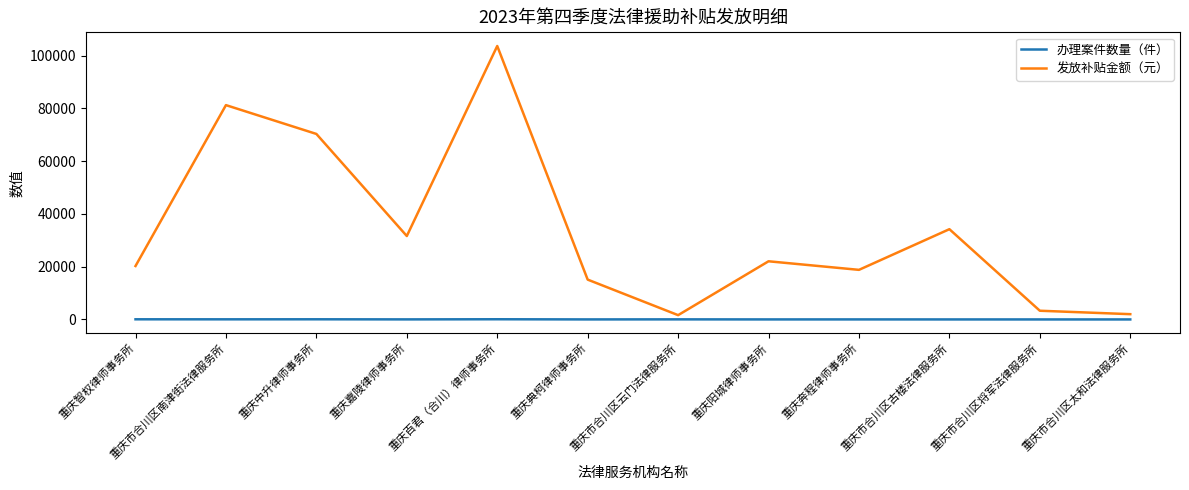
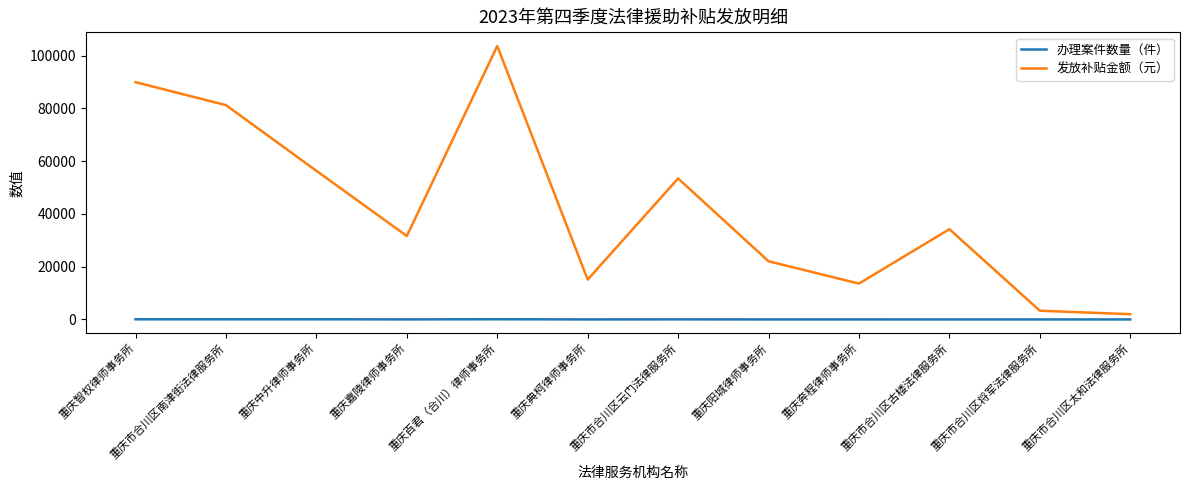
  {
    "办理案件数量（件）": {
      "重庆智权律师事务所": 0,
      "重庆市合川区南津街法律服务所": 0,
      "重庆中升律师事务所": 0,
      "重庆嘉陵律师事务所": 0,
      "重庆百君（合川）律师事务所": 0,
      "重庆典柯律师事务所": 0,
      "重庆市合川区云门法律服务所": 0,
      "重庆阳城律师事务所": 0,
      "重庆奔程律师事务所": 0,
      "重庆市合川区古楼法律服务所": 0,
      "重庆市合川区将军法律服务所": 0,
      "重庆市合川区太和法律服务所": 0
    },
    "发放补贴金额（元）": {
-     "重庆智权律师事务所": 20000,
+     "重庆智权律师事务所": 90000,
      "重庆市合川区南津街法律服务所": 81000,
-     "重庆中升律师事务所": 70000,
+     "重庆中升律师事务所": 56000,
      "重庆嘉陵律师事务所": 32000,
      "重庆百君（合川）律师事务所": 104000,
      "重庆典柯律师事务所": 15000,
-     "重庆市合川区云门法律服务所": 2000,
+     "重庆市合川区云门法律服务所": 53000,
      "重庆阳城律师事务所": 22000,
-     "重庆奔程律师事务所": 19000,
+     "重庆奔程律师事务所": 14000,
      "重庆市合川区古楼法律服务所": 34000,
      "重庆市合川区将军法律服务所": 3000,
      "重庆市合川区太和法律服务所": 2000
    }
  }
